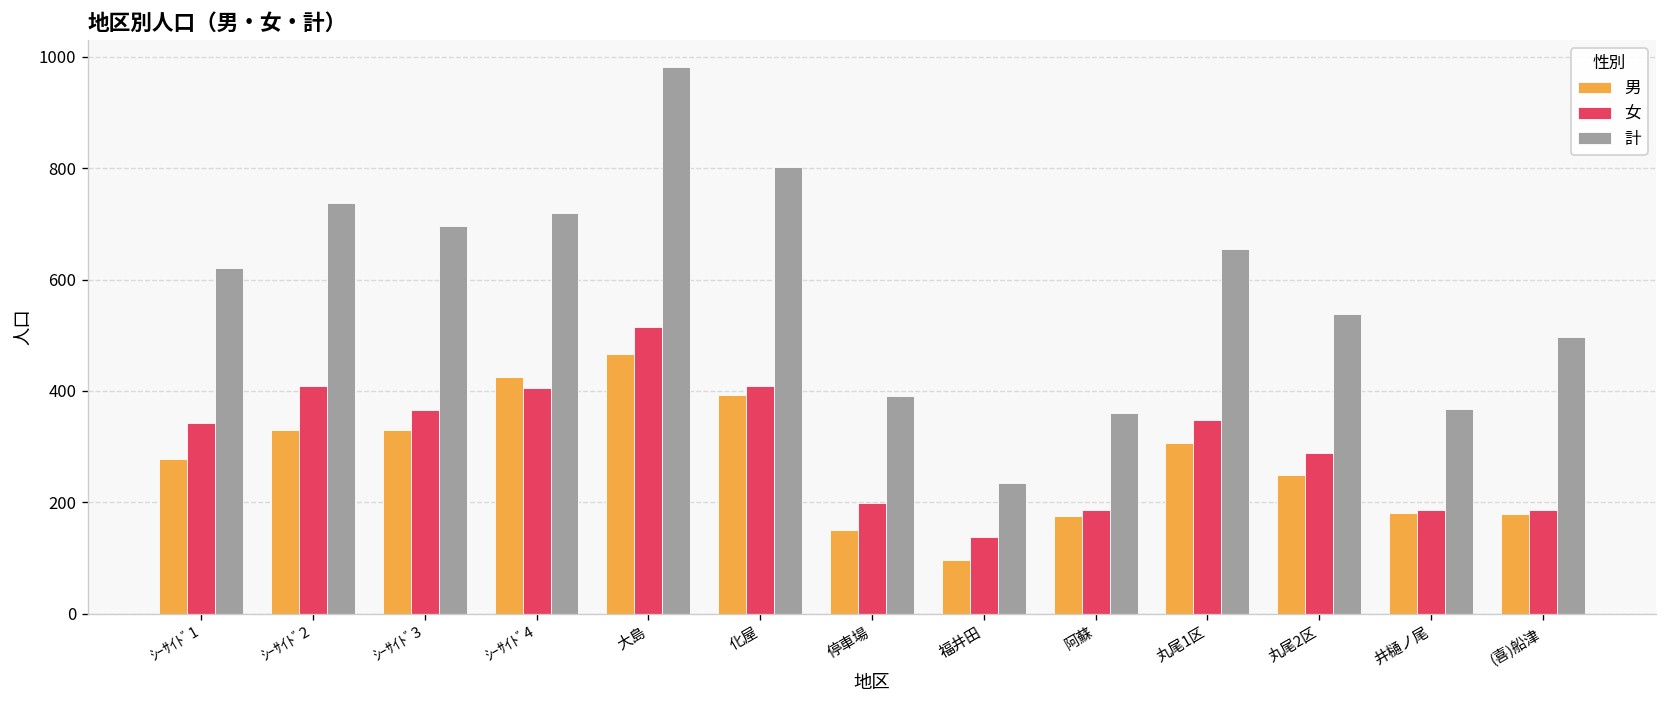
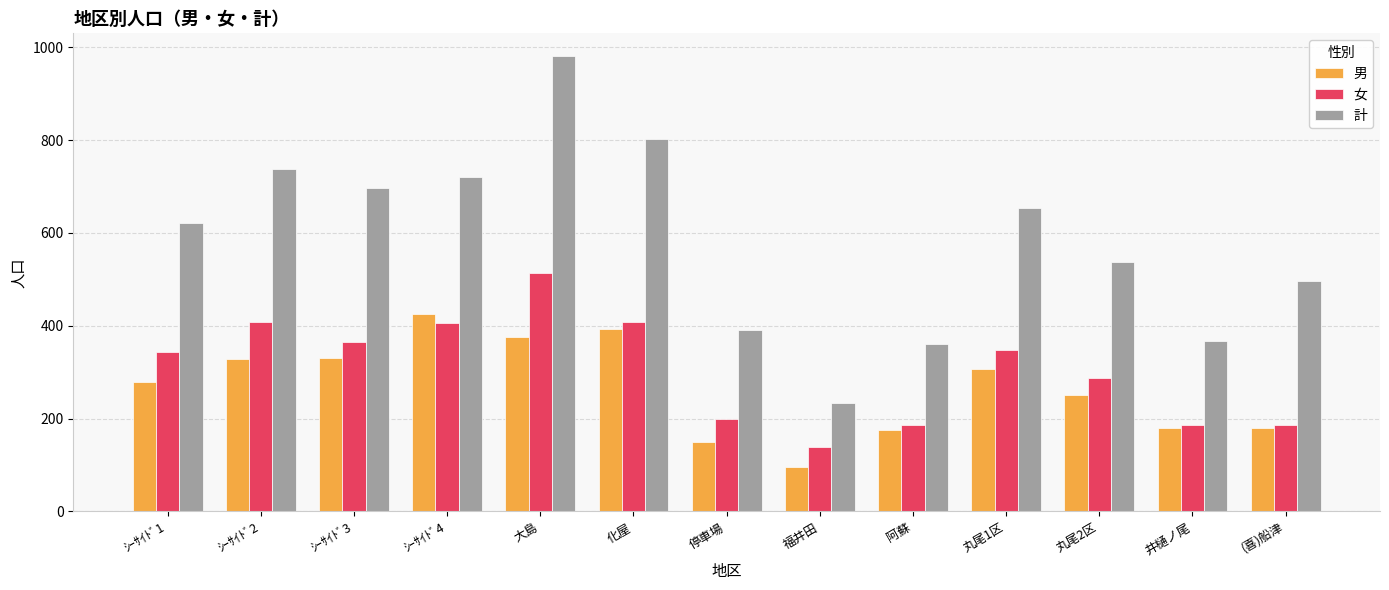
  {
    "男": {
      "ｼｰｻｲﾄﾞ1": 280,
      "ｼｰｻｲﾄﾞ2": 330,
      "ｼｰｻｲﾄﾞ3": 330,
      "ｼｰｻｲﾄﾞ4": 430,
-     "大島": 470,
+     "大島": 380,
      "化屋": 390,
      "停車場": 150,
      "福井田": 100,
      "阿蘇": 180,
      "丸尾1区": 310,
      "丸尾2区": 250,
      "井樋ノ尾": 180,
      "(喜)船津": 180
    },
    "女": {
      "ｼｰｻｲﾄﾞ1": 340,
      "ｼｰｻｲﾄﾞ2": 410,
      "ｼｰｻｲﾄﾞ3": 370,
      "ｼｰｻｲﾄﾞ4": 410,
      "大島": 510,
      "化屋": 410,
      "停車場": 200,
      "福井田": 140,
      "阿蘇": 190,
      "丸尾1区": 350,
      "丸尾2区": 290,
      "井樋ノ尾": 190,
      "(喜)船津": 190
    },
    "計": {
      "ｼｰｻｲﾄﾞ1": 620,
      "ｼｰｻｲﾄﾞ2": 740,
      "ｼｰｻｲﾄﾞ3": 700,
      "ｼｰｻｲﾄﾞ4": 720,
      "大島": 980,
      "化屋": 800,
      "停車場": 390,
      "福井田": 230,
      "阿蘇": 360,
      "丸尾1区": 650,
      "丸尾2区": 540,
      "井樋ノ尾": 370,
      "(喜)船津": 500
    }
  }
